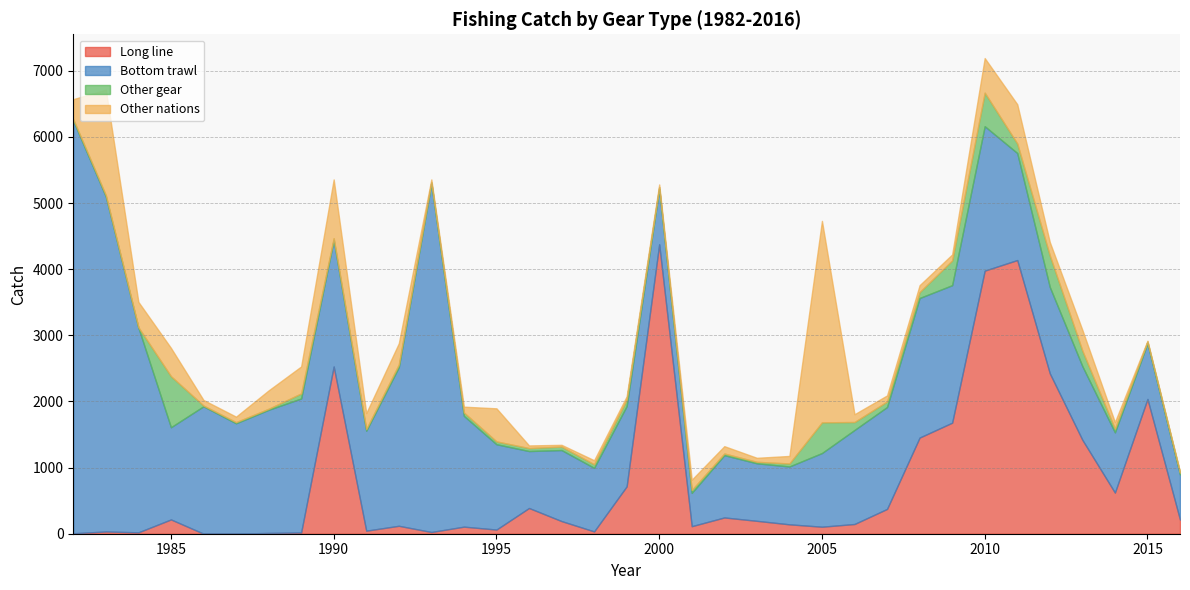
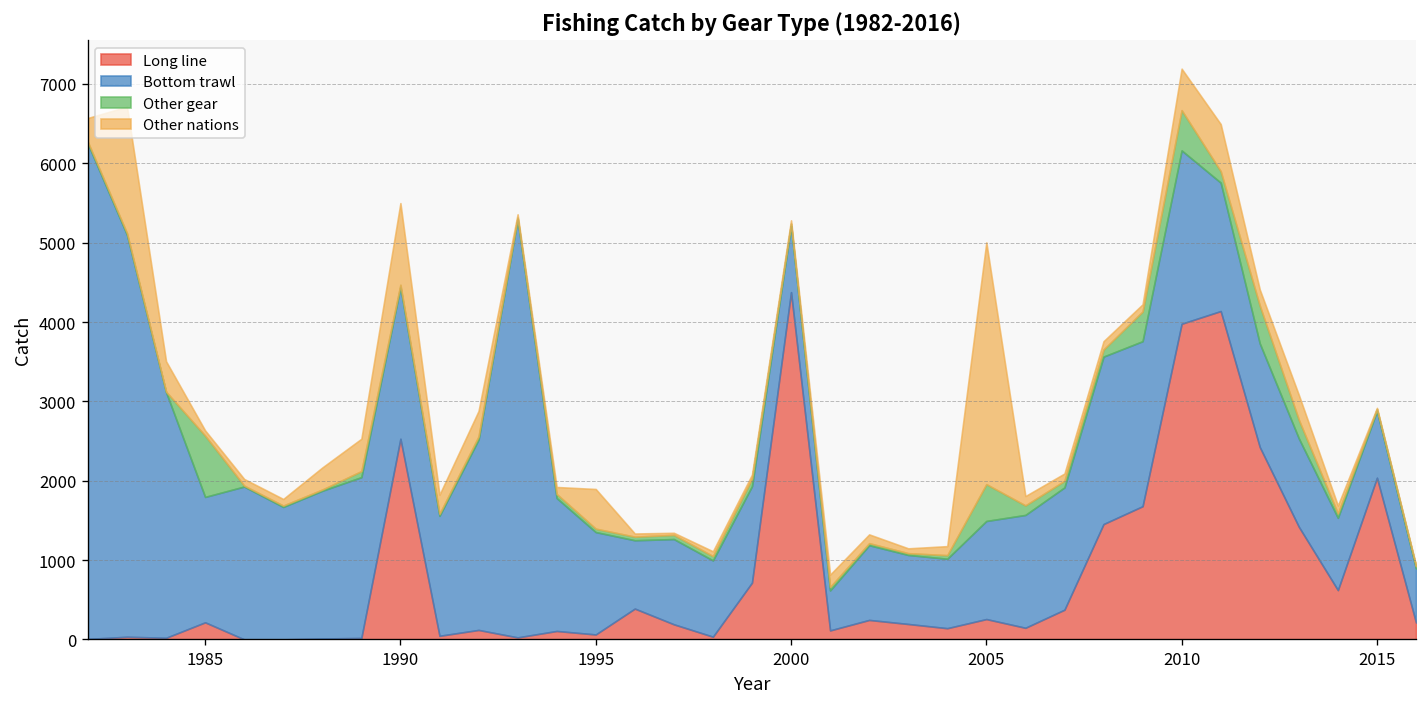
  {
    "Long line": {
      "1985": 200,
      "1990": 2500,
      "1995": 100,
      "2000": 4400,
-     "2005": 100,
+     "2005": 300,
      "2010": 4000,
      "2015": 2000
    },
    "Bottom trawl": {
-     "1985": 1400,
+     "1985": 1600,
      "1995": 1300,
-     "2005": 1100,
+     "2005": 1200,
      "2010": 2200
    },
    "Other gear": {
      "1985": 800,
      "1995": 0,
      "2005": 500,
      "2010": 500
    },
    "Other nations": {
-     "1985": 400,
-     "1990": 900,
+     "1985": 100,
+     "1990": 1000,
      "1995": 500,
      "2000": 0,
      "2005": 3000,
      "2010": 500
    }
  }
